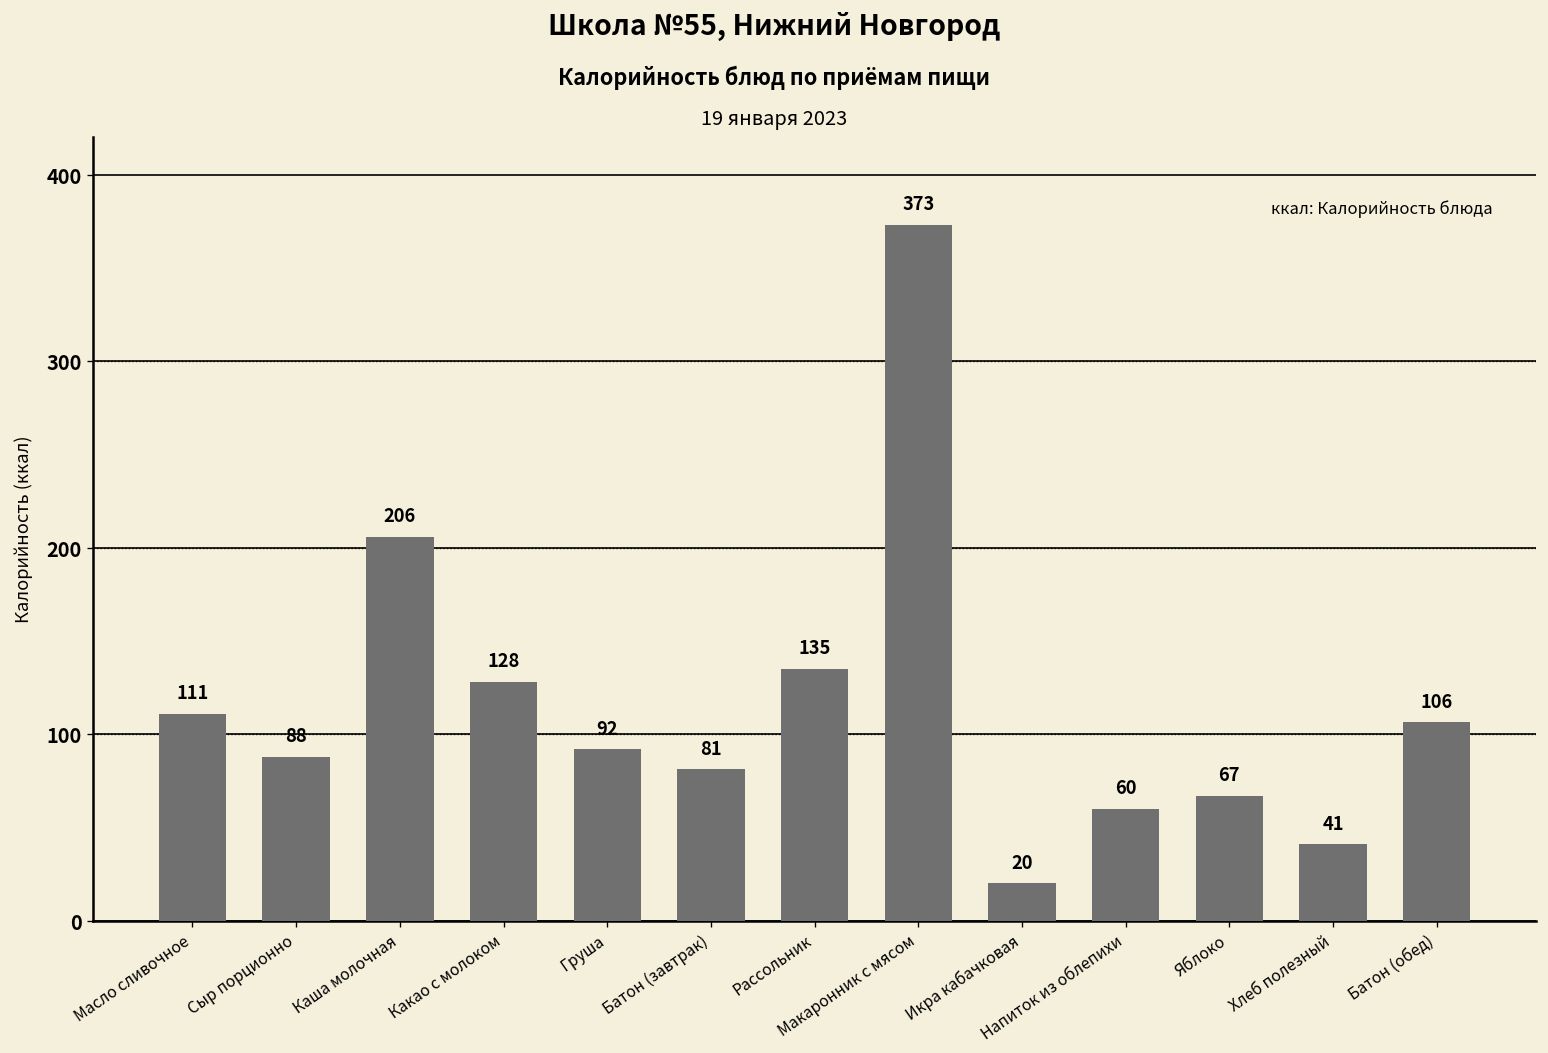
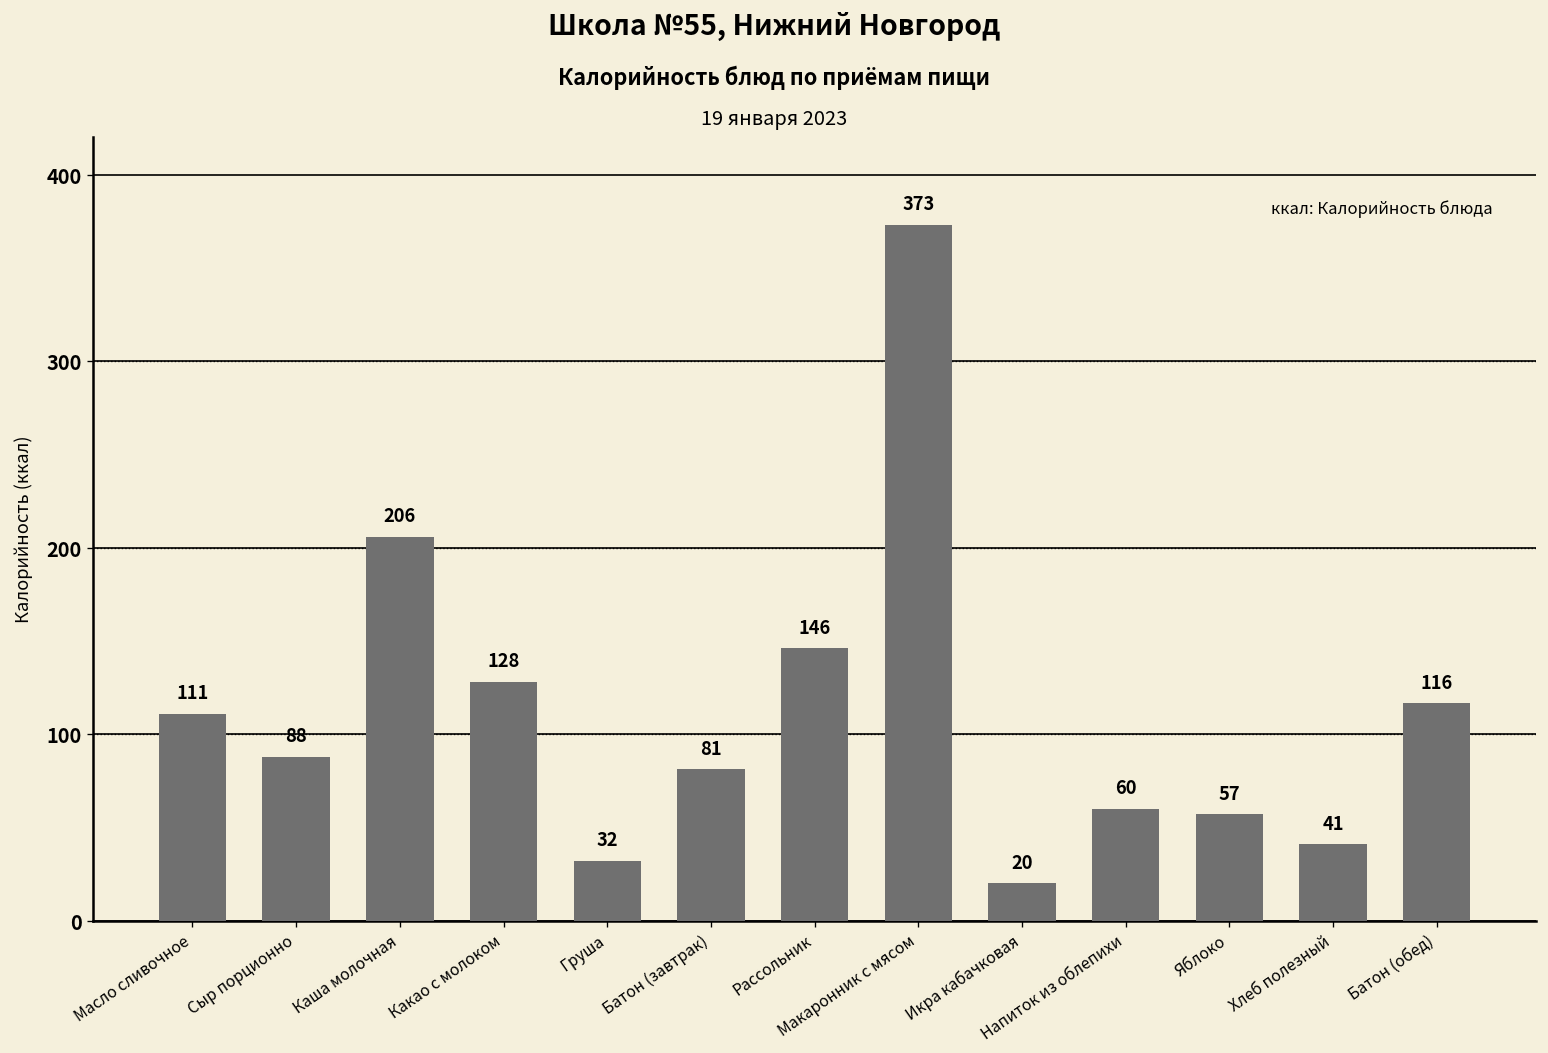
  {
    "Масло сливочное": 111,
    "Сыр порционно": 88,
    "Каша молочная": 206,
    "Какао с молоком": 128,
-   "Груша": 92,
+   "Груша": 32,
    "Батон (завтрак)": 81,
-   "Рассольник": 135,
+   "Рассольник": 146,
    "Макаронник с мясом": 373,
    "Икра кабачковая": 20,
    "Напиток из облепихи": 60,
-   "Яблоко": 67,
+   "Яблоко": 57,
    "Хлеб полезный": 41,
-   "Батон (обед)": 106
+   "Батон (обед)": 116
  }
